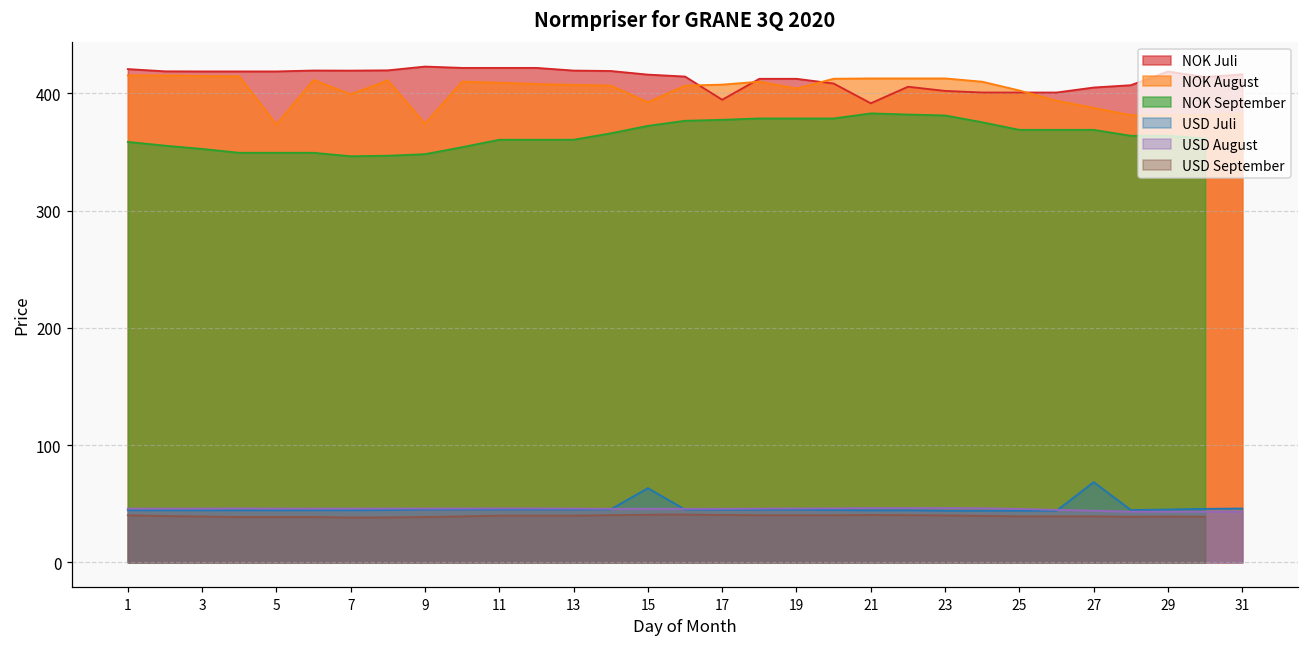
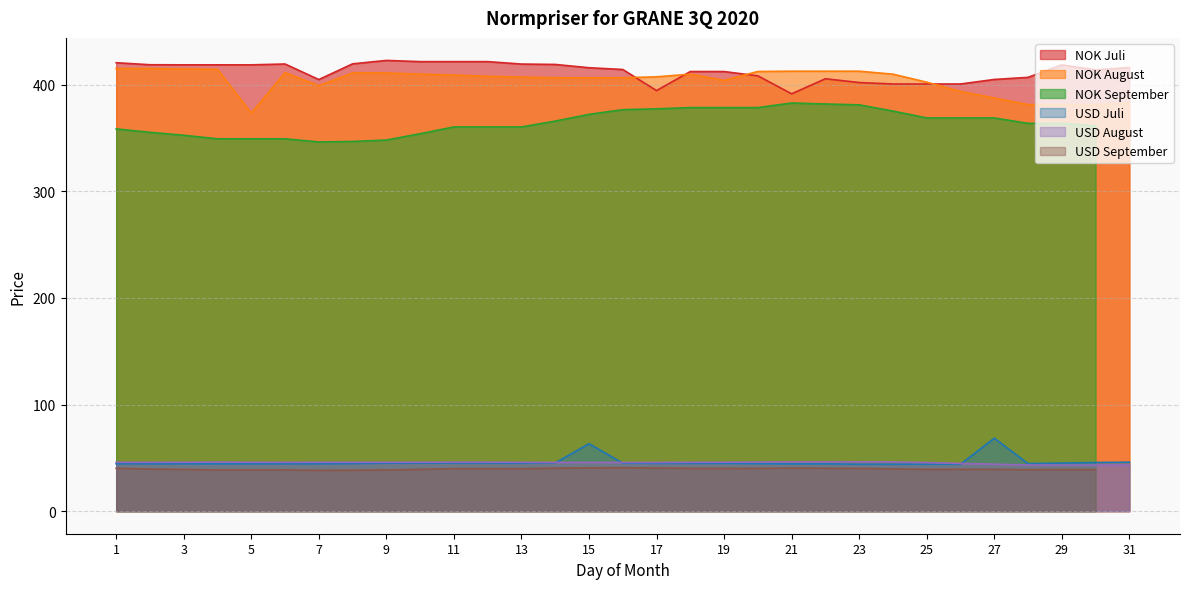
  {
    "NOK Juli": {
      "1": 421,
      "3": 419,
      "5": 419,
-     "7": 419,
+     "7": 405,
      "9": 423,
      "11": 422,
      "13": 419,
      "15": 416,
      "17": 394,
      "19": 412,
      "21": 391,
      "23": 402,
      "27": 405
    },
    "NOK August": {
      "1": 415,
      "3": 415,
      "5": 373,
      "7": 399,
-     "9": 374,
+     "9": 411,
      "11": 409,
      "13": 407,
-     "15": 392,
+     "15": 407,
      "17": 407,
      "19": 404,
      "21": 413,
      "23": 413,
      "27": 388
    },
    "USD Juli": {
      "15": 63,
      "27": 68,
      "31": 46
    },
    "USD August": {
      "15": 46,
      "27": 44,
      "31": 43
    }
  }
